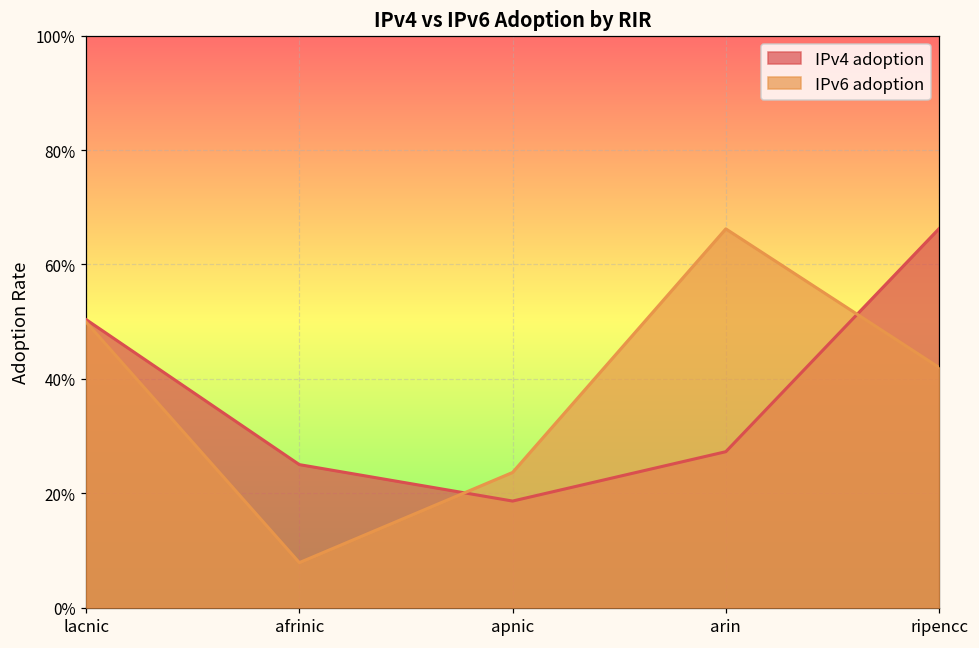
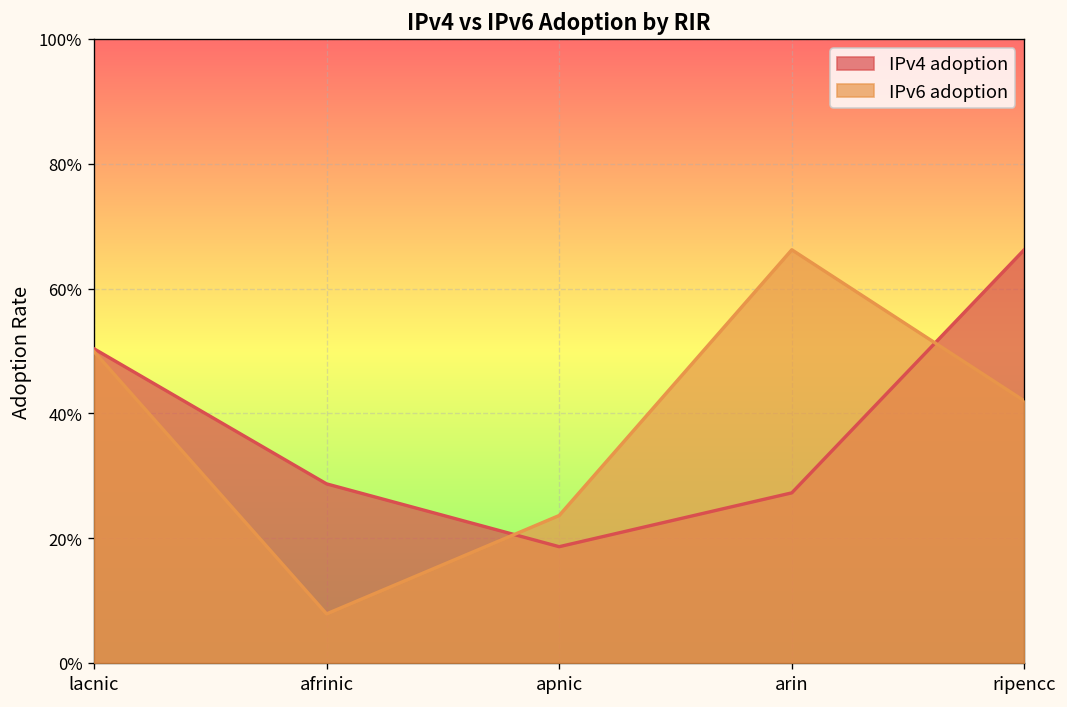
  {
    "IPv4 adoption": {
-     "afrinic": "25%",
+     "afrinic": "29%",
      "apnic": "19%",
      "arin": "27%",
      "ripencc": "66%"
    },
    "IPv6 adoption": {
      "afrinic": "8%",
      "apnic": "24%",
      "arin": "66%",
      "ripencc": "42%"
    }
  }
